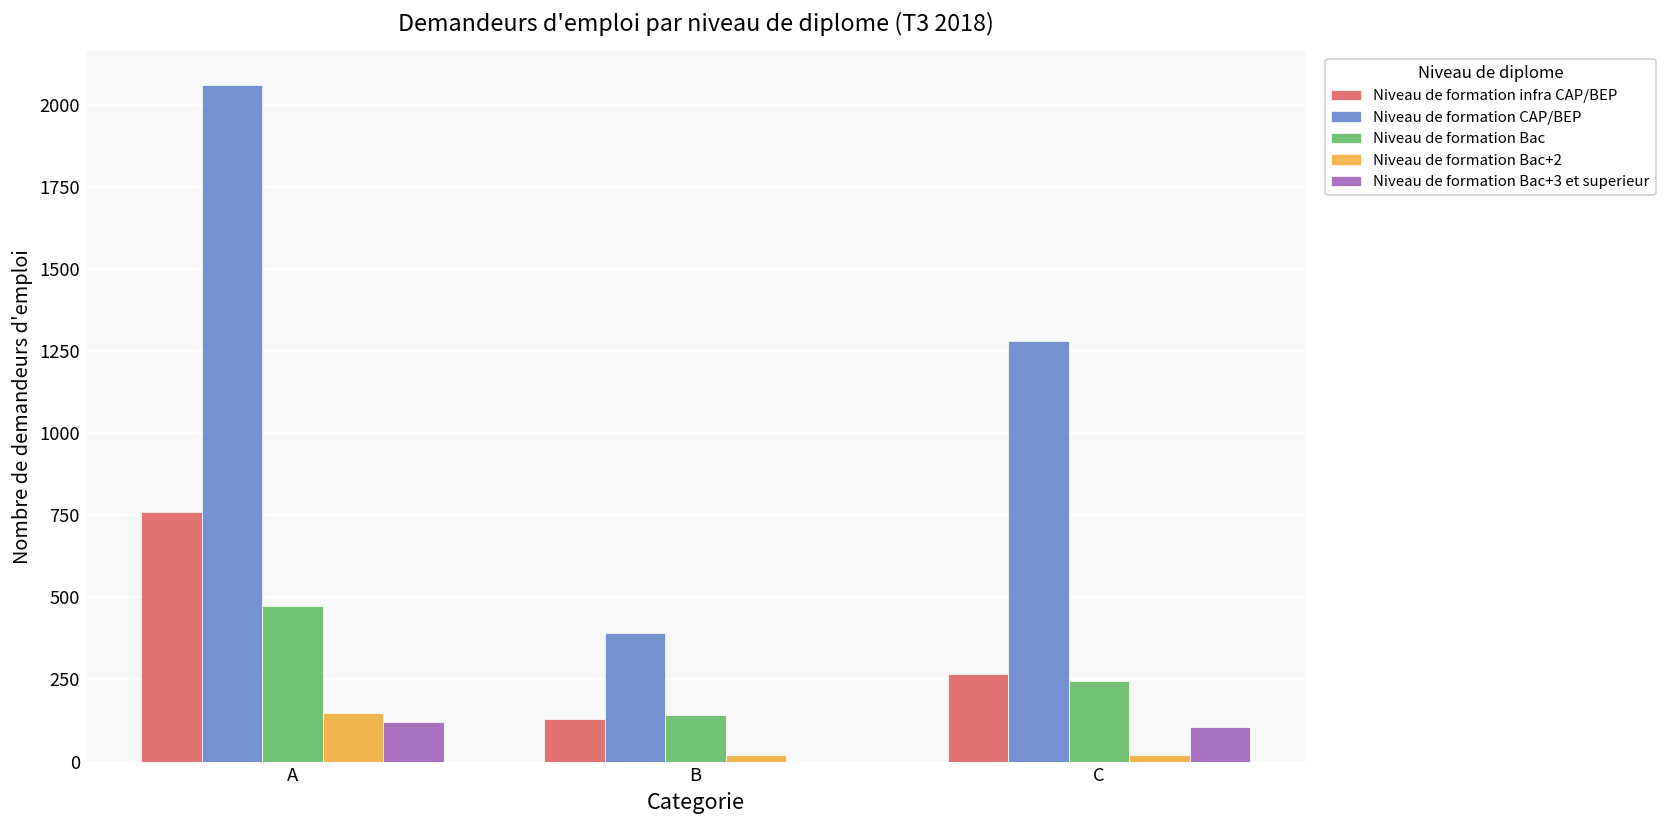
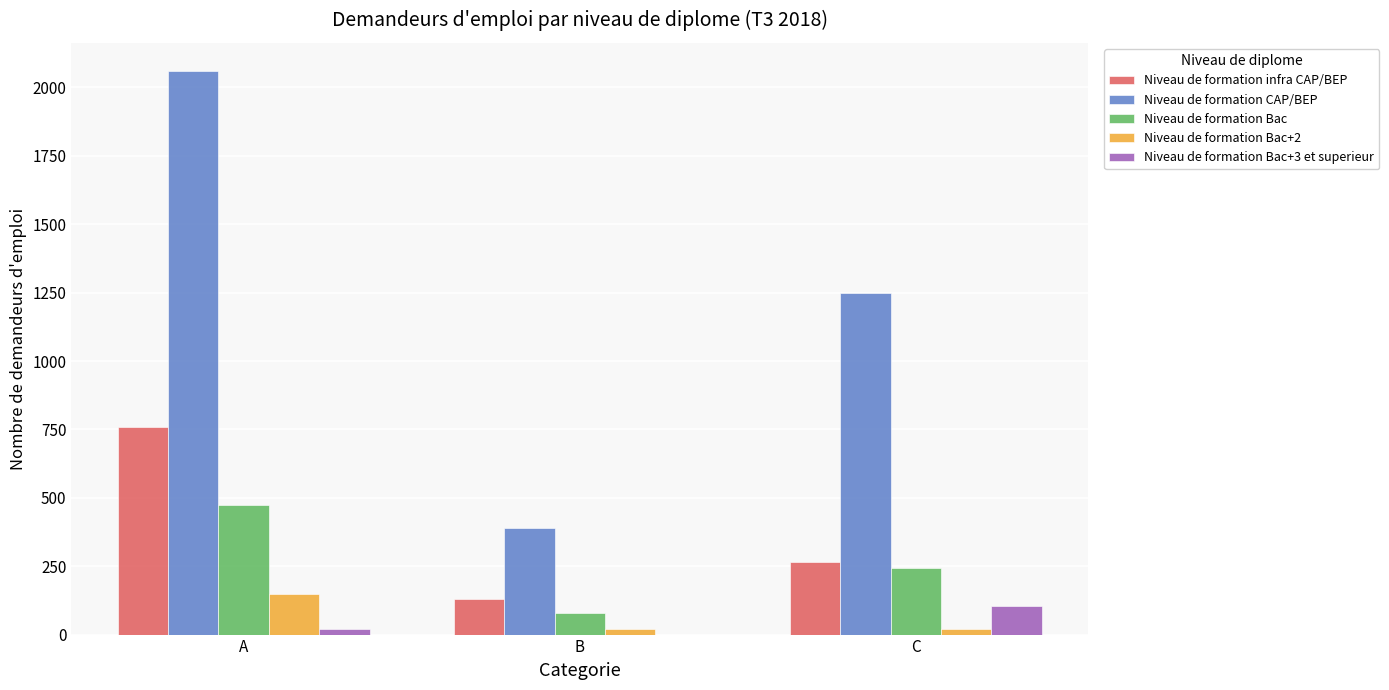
  {
    "Niveau de formation infra CAP/BEP": {
      "A": 760,
      "B": 130,
      "C": 270
    },
    "Niveau de formation CAP/BEP": {
      "A": 2060,
      "B": 390,
-     "C": 1280
+     "C": 1250
    },
    "Niveau de formation Bac": {
      "A": 470,
-     "B": 140,
+     "B": 80,
      "C": 250
    },
    "Niveau de formation Bac+2": {
      "A": 150,
      "B": 20,
      "C": 20
    },
    "Niveau de formation Bac+3 et superieur": {
-     "A": 120,
+     "A": 20,
      "B": 0,
      "C": 100
    }
  }
